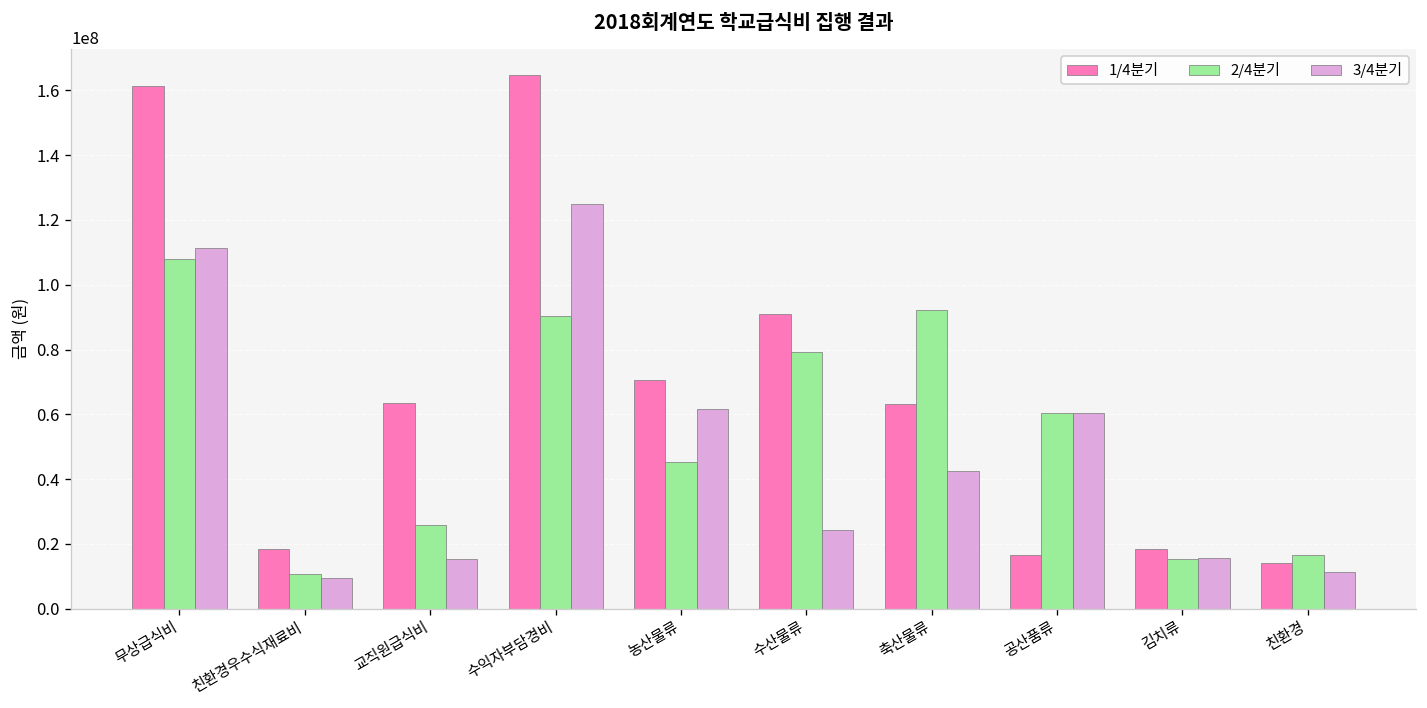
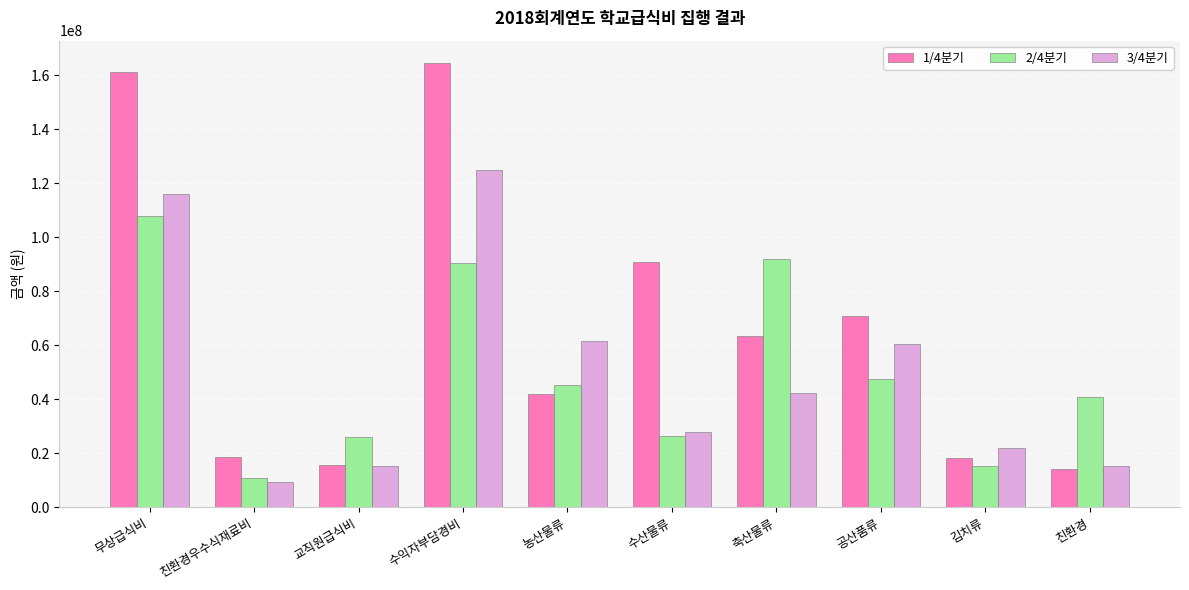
  {
    "1/4분기": {
      "무상급식비": 161000000,
      "친환경우수식재료비": 19000000,
-     "교직원급식비": 64000000,
+     "교직원급식비": 16000000,
      "수익자부담경비": 165000000,
-     "농산물류": 71000000,
+     "농산물류": 42000000,
      "수산물류": 91000000,
      "축산물류": 63000000,
-     "공산품류": 16000000,
+     "공산품류": 71000000,
      "김치류": 18000000,
      "친환경": 14000000
    },
    "2/4분기": {
      "무상급식비": 108000000,
      "친환경우수식재료비": 11000000,
      "교직원급식비": 26000000,
      "수익자부담경비": 90000000,
      "농산물류": 45000000,
-     "수산물류": 79000000,
+     "수산물류": 26000000,
      "축산물류": 92000000,
-     "공산품류": 60000000,
+     "공산품류": 48000000,
      "김치류": 15000000,
-     "친환경": 17000000
+     "친환경": 41000000
    },
    "3/4분기": {
-     "무상급식비": 111000000,
+     "무상급식비": 116000000,
      "친환경우수식재료비": 9000000,
      "교직원급식비": 15000000,
      "수익자부담경비": 125000000,
      "농산물류": 62000000,
-     "수산물류": 24000000,
+     "수산물류": 28000000,
      "축산물류": 42000000,
      "공산품류": 61000000,
-     "김치류": 16000000,
-     "친환경": 11000000
+     "김치류": 22000000,
+     "친환경": 15000000
    }
  }
